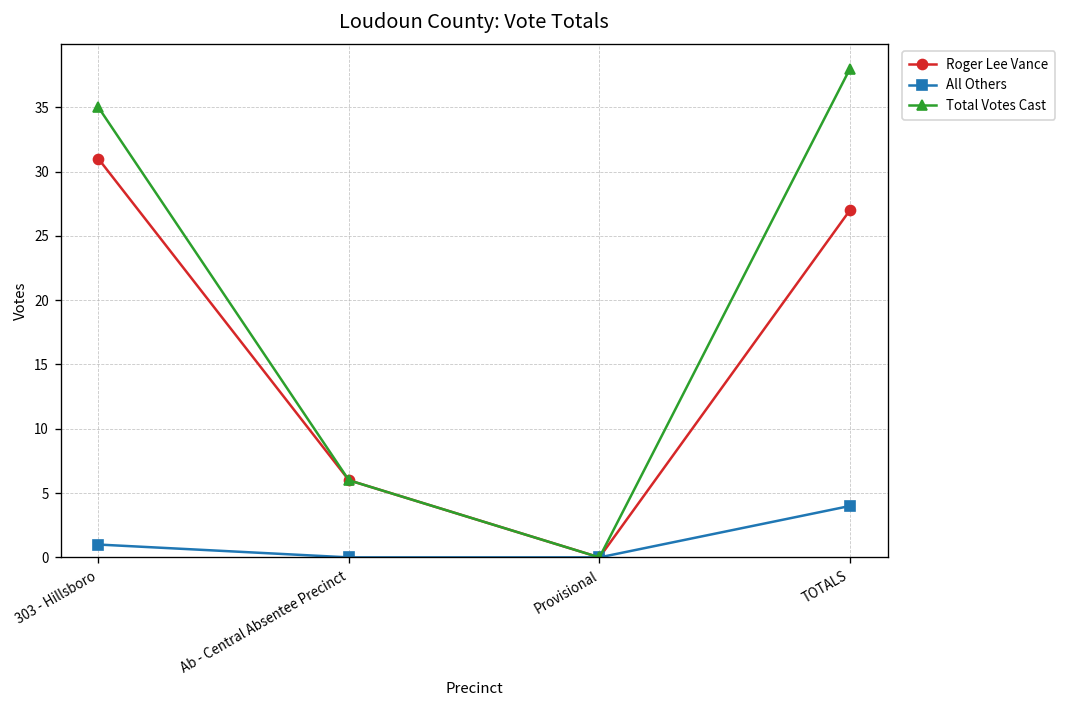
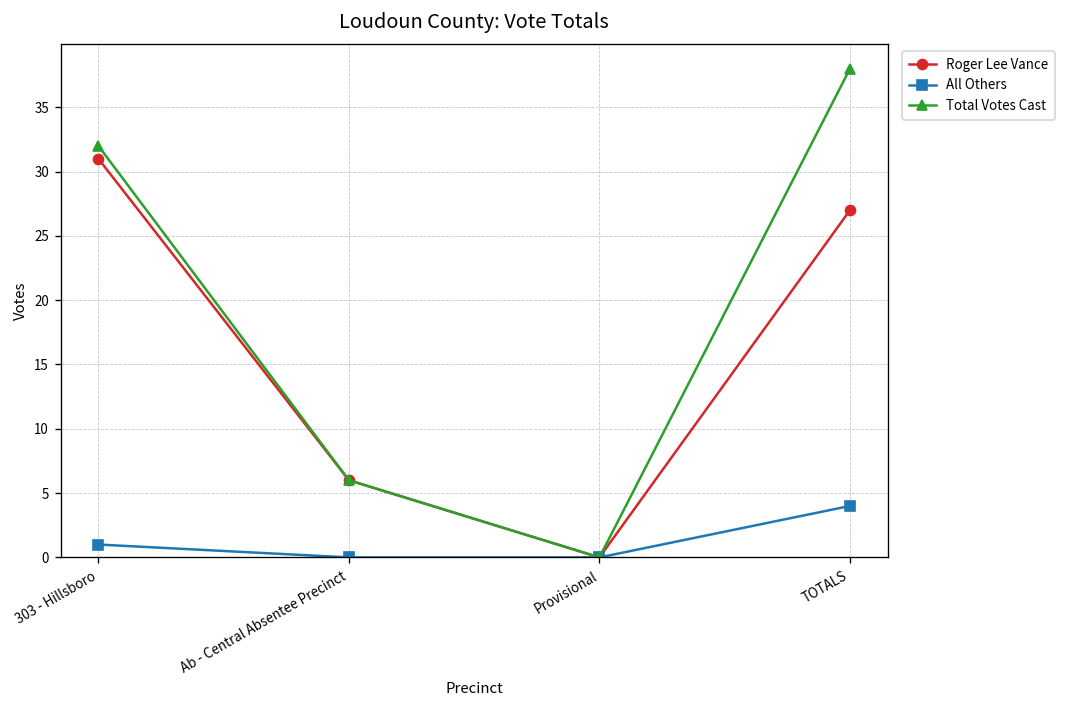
  {
    "Roger Lee Vance": {
      "303 - Hillsboro": 31,
      "TOTALS": 27
    },
    "All Others": {
      "303 - Hillsboro": 1,
      "Ab - Central Absentee Precinct": 0,
      "TOTALS": 4
    },
    "Total Votes Cast": {
-     "303 - Hillsboro": 35,
+     "303 - Hillsboro": 32,
      "TOTALS": 38
    }
  }
